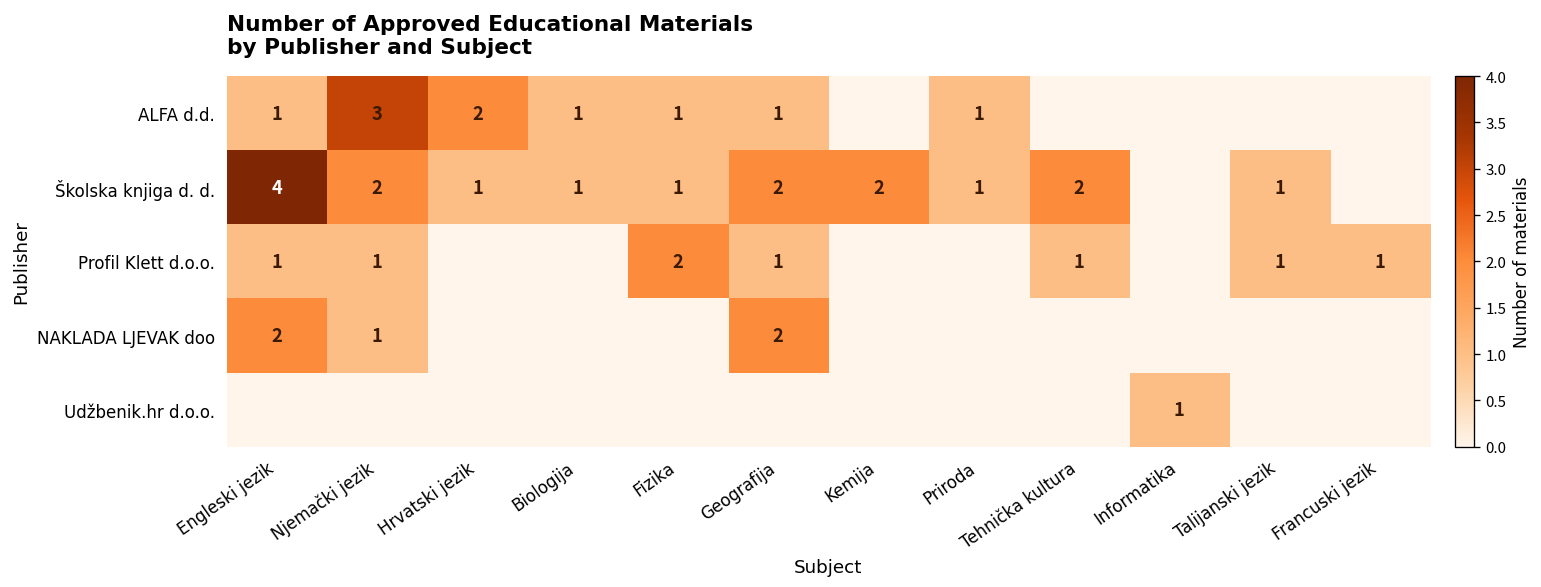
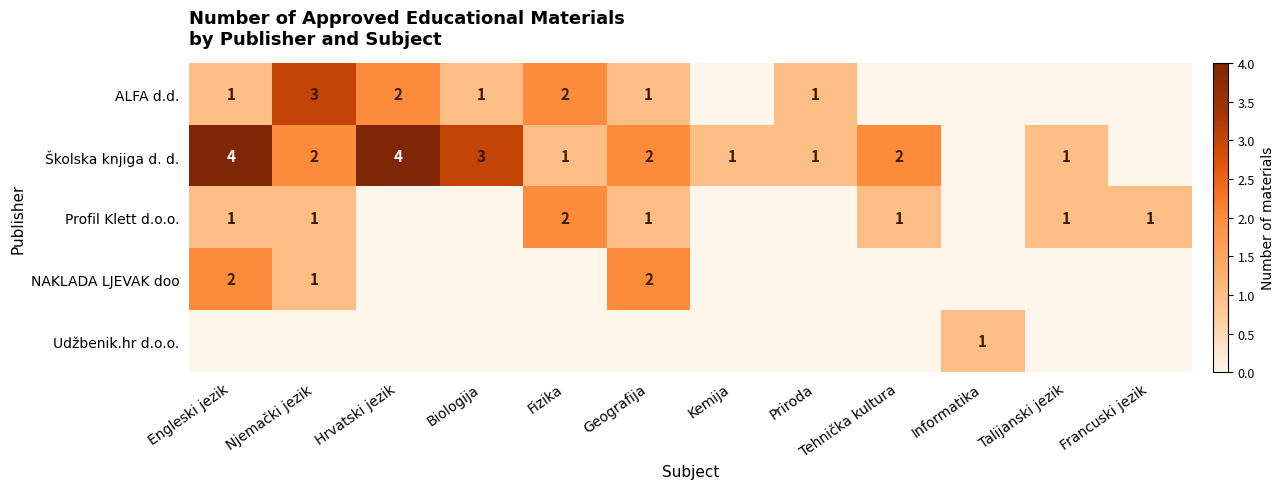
  {
    "ALFA d.d.": {
      "Engleski jezik": 1,
      "Njemački jezik": 3,
      "Hrvatski jezik": 2,
      "Biologija": 1,
-     "Fizika": 1,
+     "Fizika": 2,
      "Geografija": 1,
      "Priroda": 1
    },
    "Školska knjiga d. d.": {
      "Engleski jezik": 4,
      "Njemački jezik": 2,
-     "Hrvatski jezik": 1,
-     "Biologija": 1,
+     "Hrvatski jezik": 4,
+     "Biologija": 3,
      "Fizika": 1,
      "Geografija": 2,
-     "Kemija": 2,
+     "Kemija": 1,
      "Priroda": 1,
      "Tehnička kultura": 2,
      "Talijanski jezik": 1
    },
    "Profil Klett d.o.o.": {
      "Engleski jezik": 1,
      "Njemački jezik": 1,
      "Fizika": 2,
      "Geografija": 1,
      "Tehnička kultura": 1,
      "Talijanski jezik": 1,
      "Francuski jezik": 1
    },
    "NAKLADA LJEVAK doo": {
      "Engleski jezik": 2,
      "Njemački jezik": 1,
      "Geografija": 2
    },
    "Udžbenik.hr d.o.o.": {
      "Informatika": 1
    }
  }
